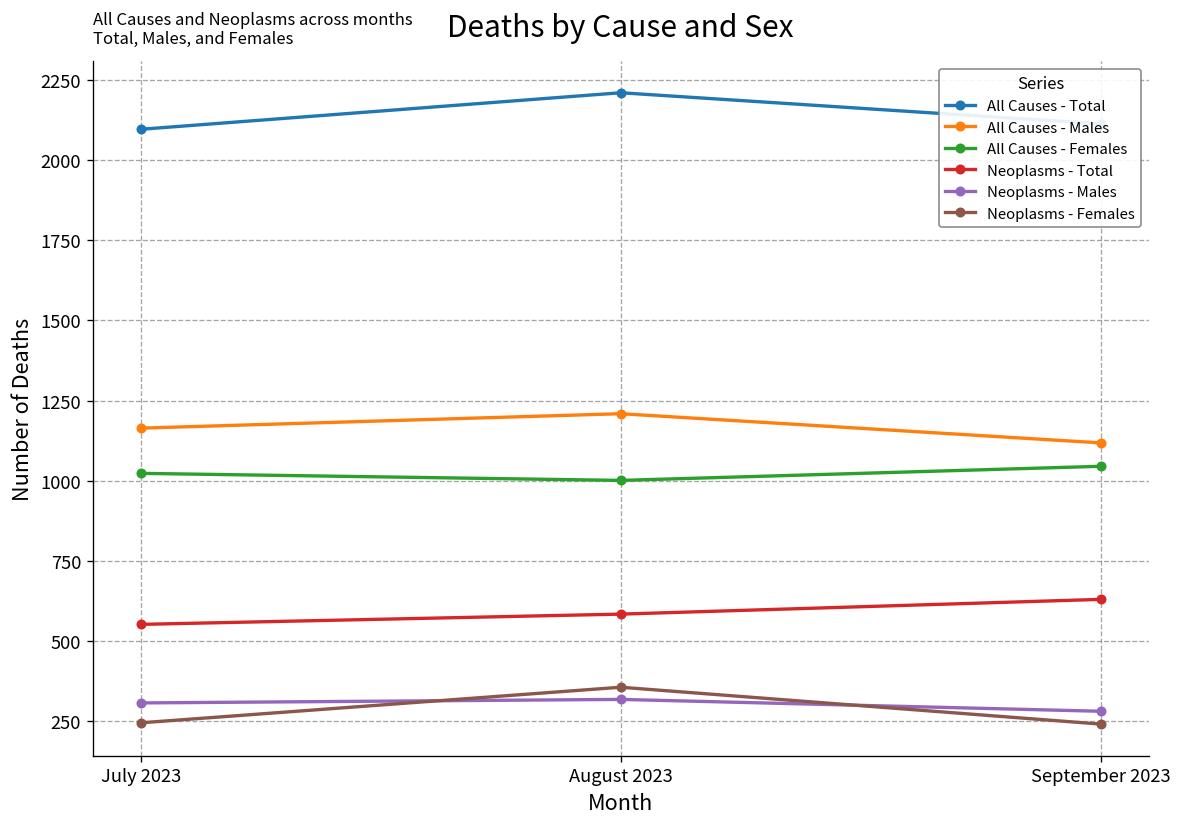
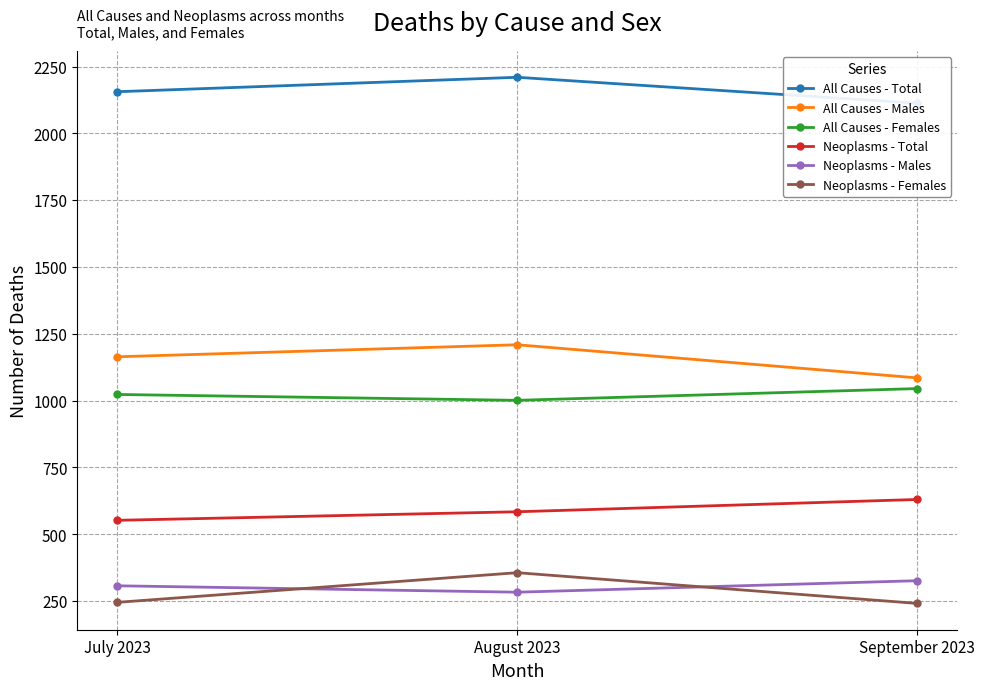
  {
    "All Causes - Total": {
-     "July 2023": 2100,
+     "July 2023": 2160,
      "August 2023": 2210
    },
    "All Causes - Males": {
      "July 2023": 1160,
      "August 2023": 1210,
-     "September 2023": 1120
+     "September 2023": 1090
    },
    "All Causes - Females": {
      "July 2023": 1020,
      "August 2023": 1000,
      "September 2023": 1050
    },
    "Neoplasms - Total": {
      "July 2023": 550,
      "August 2023": 580,
      "September 2023": 630
    },
    "Neoplasms - Males": {
      "July 2023": 310,
-     "August 2023": 320,
-     "September 2023": 280
+     "August 2023": 280,
+     "September 2023": 330
    },
    "Neoplasms - Females": {
      "July 2023": 250,
      "August 2023": 360,
      "September 2023": 240
    }
  }
